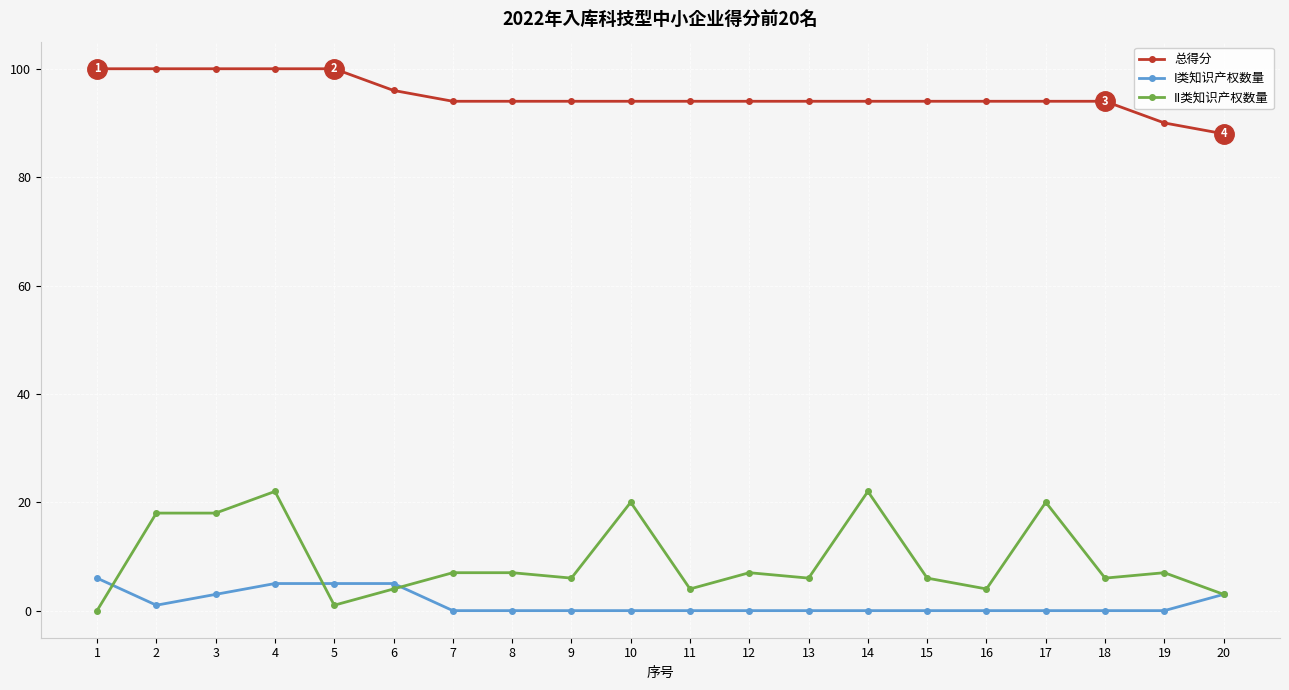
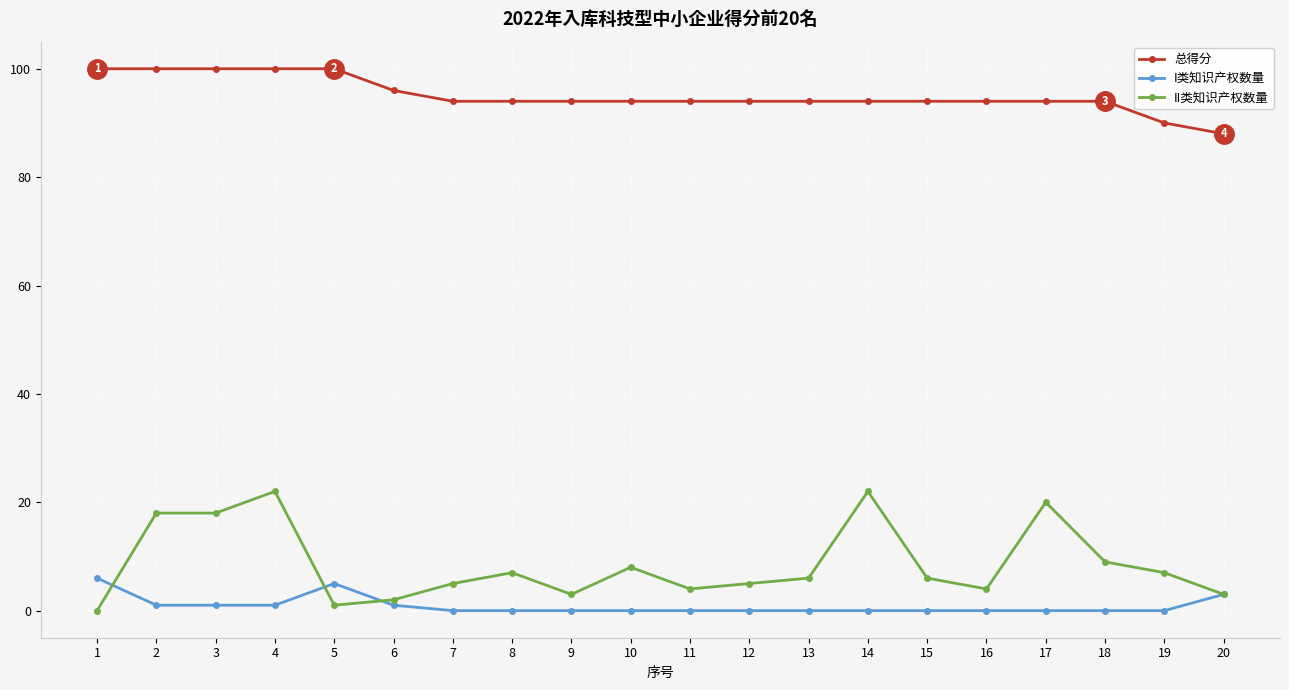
  {
    "I类知识产权数量": {
      "1": 6,
      "2": 1,
-     "3": 3,
-     "4": 5,
+     "3": 1,
+     "4": 1,
      "5": 5,
-     "6": 5,
+     "6": 1,
      "7": 0,
      "8": 0,
      "9": 0,
      "10": 0,
      "11": 0,
      "12": 0,
      "13": 0,
      "14": 0,
      "15": 0,
      "16": 0,
      "17": 0,
      "18": 0,
      "19": 0
    },
    "II类知识产权数量": {
      "1": 0,
      "2": 18,
      "3": 18,
      "4": 22,
      "5": 1,
-     "6": 4,
-     "7": 7,
+     "6": 2,
+     "7": 5,
      "8": 7,
-     "9": 6,
-     "10": 20,
+     "9": 3,
+     "10": 8,
      "11": 4,
-     "12": 7,
+     "12": 5,
      "13": 6,
      "14": 22,
      "15": 6,
      "16": 4,
      "17": 20,
-     "18": 6,
+     "18": 9,
      "19": 7
    }
  }
